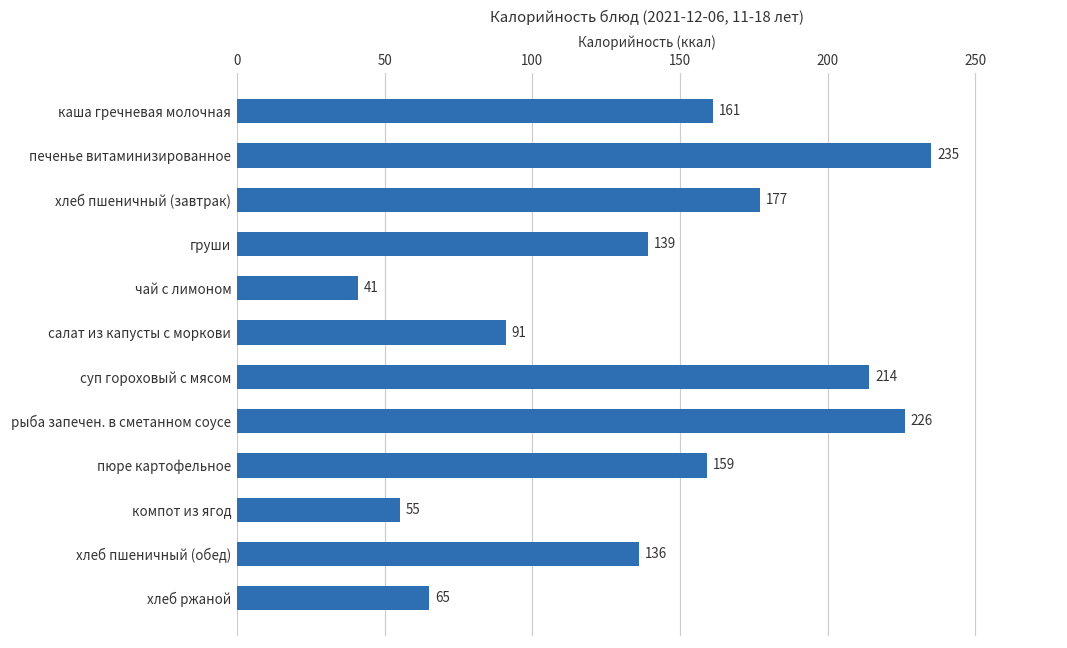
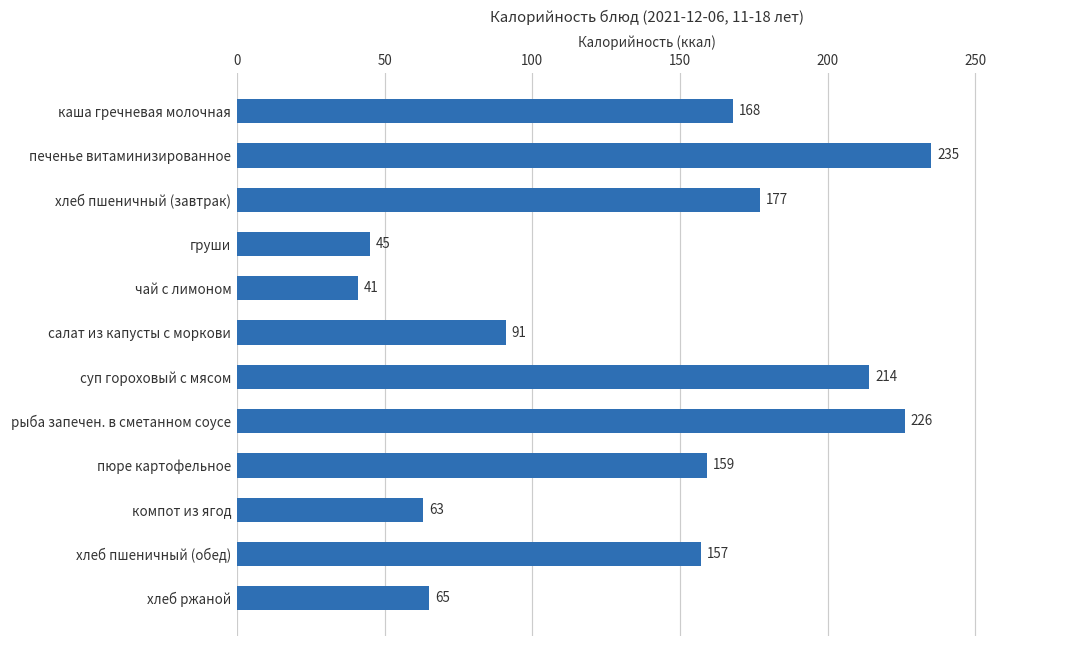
  {
-   "каша гречневая молочная": 161,
+   "каша гречневая молочная": 168,
    "печенье витаминизированное": 235,
    "хлеб пшеничный (завтрак)": 177,
-   "груши": 139,
+   "груши": 45,
    "чай с лимоном": 41,
    "салат из капусты с моркови": 91,
    "суп гороховый с мясом": 214,
    "рыба запечен. в сметанном соусе": 226,
    "пюре картофельное": 159,
-   "компот из ягод": 55,
-   "хлеб пшеничный (обед)": 136,
+   "компот из ягод": 63,
+   "хлеб пшеничный (обед)": 157,
    "хлеб ржаной": 65
  }
